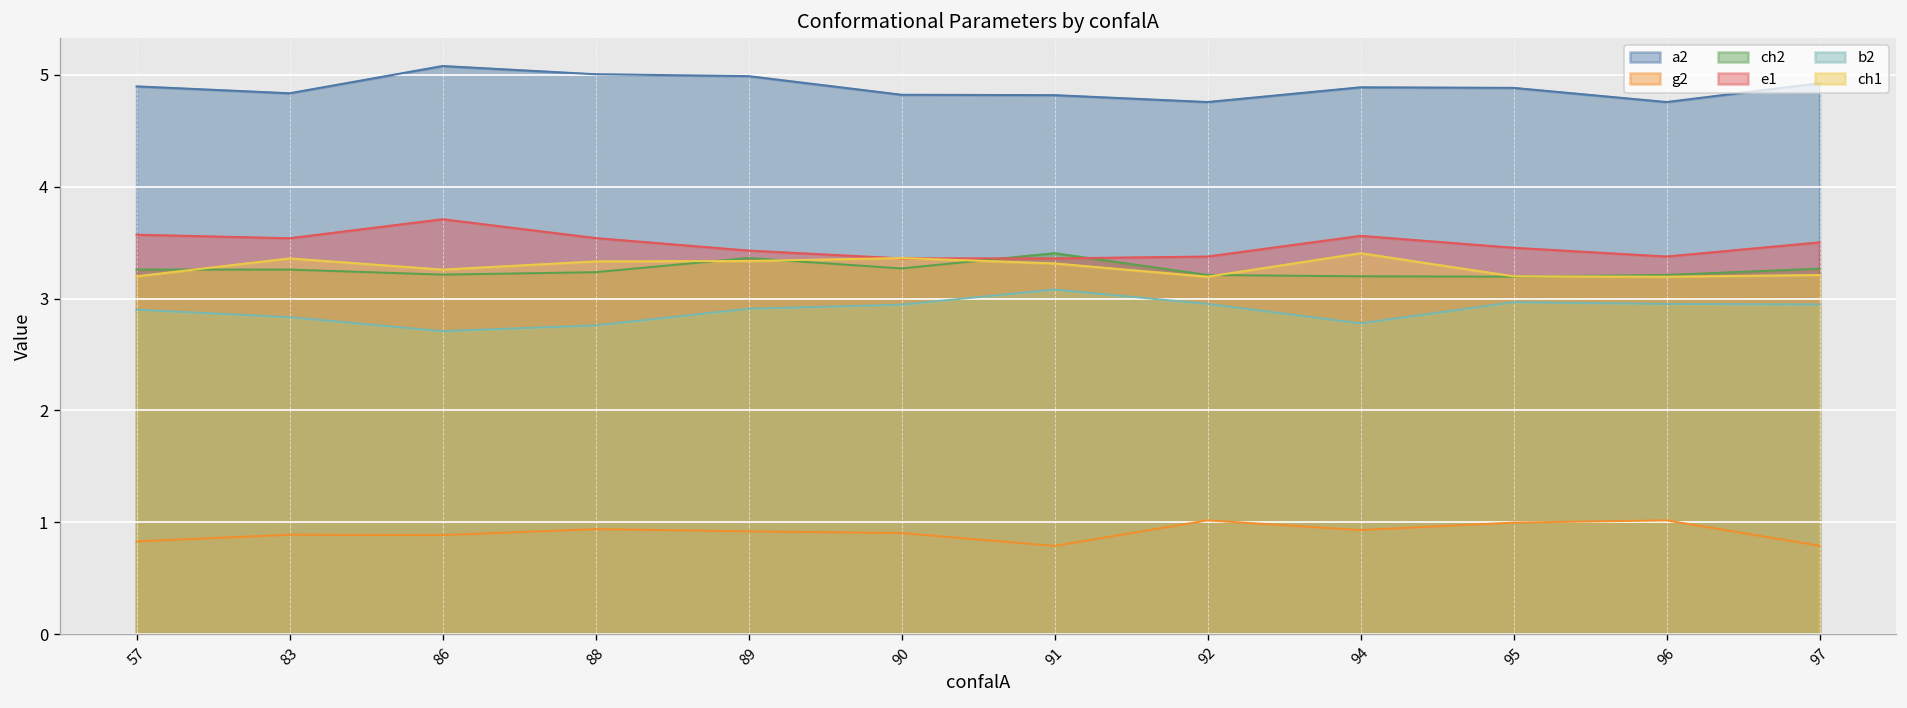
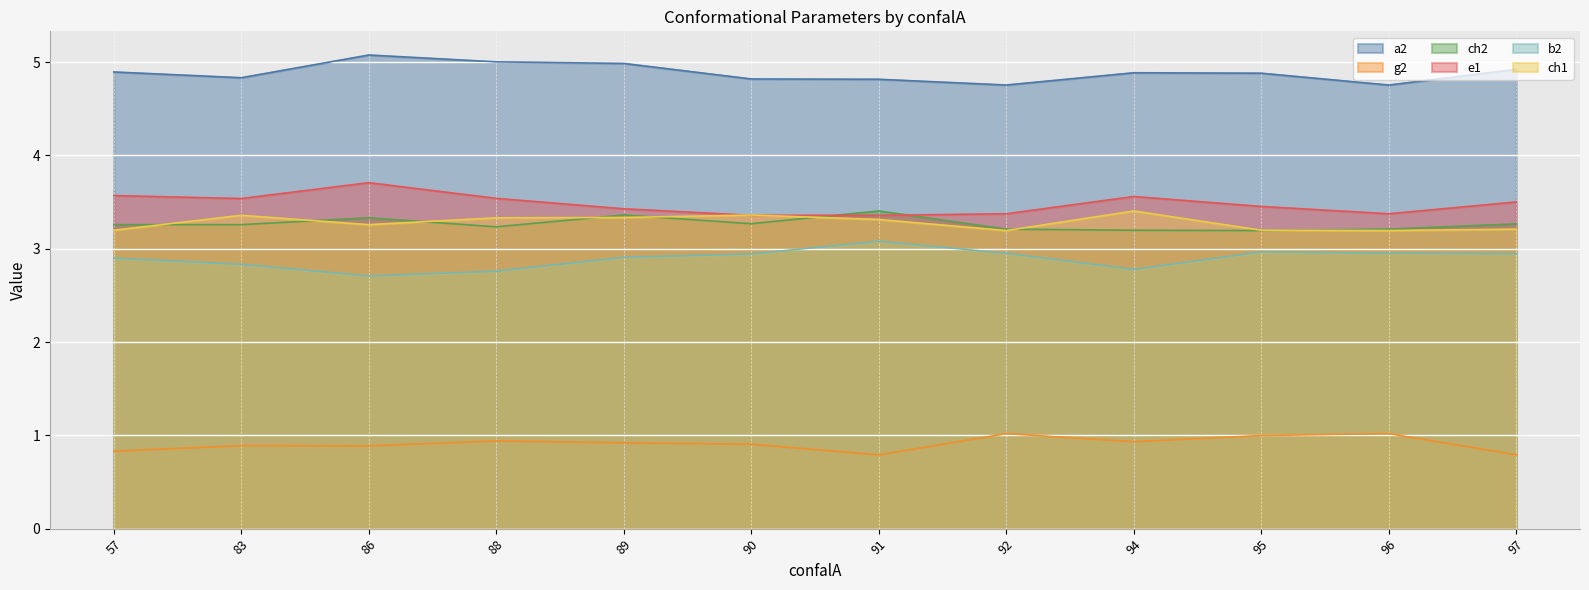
  {
    "ch2": {
      "57": 3.3,
      "83": 3.3,
-     "86": 3.2,
+     "86": 3.3,
      "88": 3.2,
      "90": 3.3,
      "91": 3.4,
      "94": 3.2,
      "97": 3.3
    }
  }
